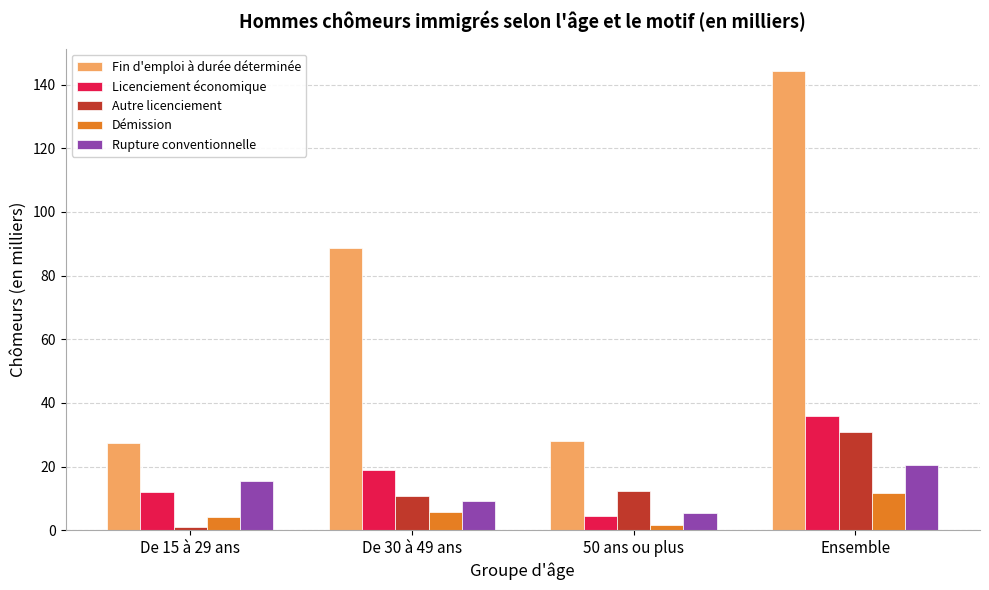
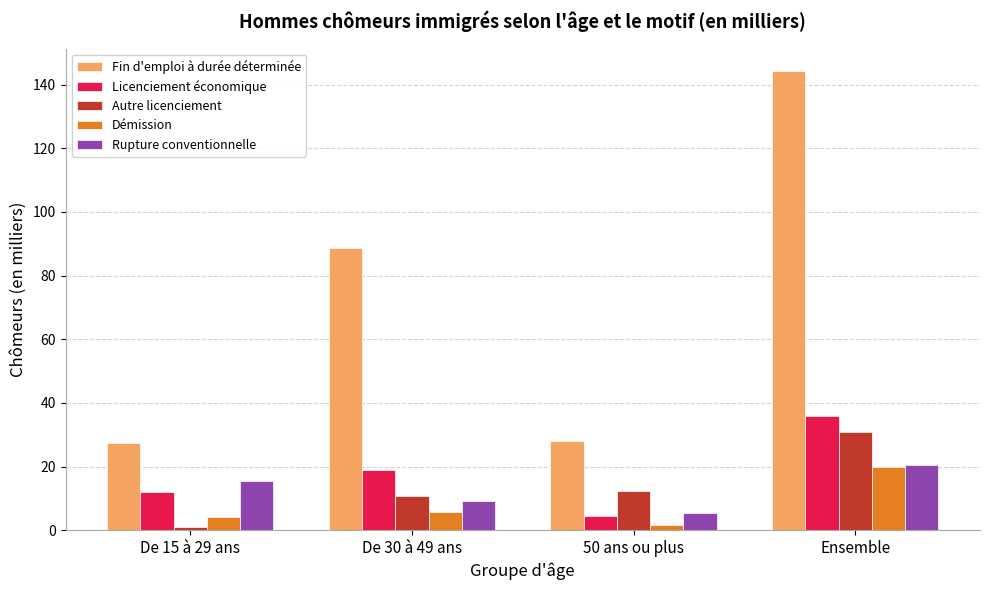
  {
    "Fin d'emploi à durée déterminée": {
      "De 15 à 29 ans": 28,
      "De 30 à 49 ans": 89,
      "50 ans ou plus": 28,
      "Ensemble": 144
    },
    "Licenciement économique": {
      "De 15 à 29 ans": 12,
      "De 30 à 49 ans": 19,
      "50 ans ou plus": 5,
      "Ensemble": 36
    },
    "Autre licenciement": {
      "De 15 à 29 ans": 1,
      "De 30 à 49 ans": 11,
      "50 ans ou plus": 12,
      "Ensemble": 31
    },
    "Démission": {
      "De 15 à 29 ans": 4,
      "De 30 à 49 ans": 6,
      "50 ans ou plus": 2,
-     "Ensemble": 12
+     "Ensemble": 20
    },
    "Rupture conventionnelle": {
      "De 15 à 29 ans": 15,
      "De 30 à 49 ans": 9,
      "50 ans ou plus": 5,
      "Ensemble": 20
    }
  }
